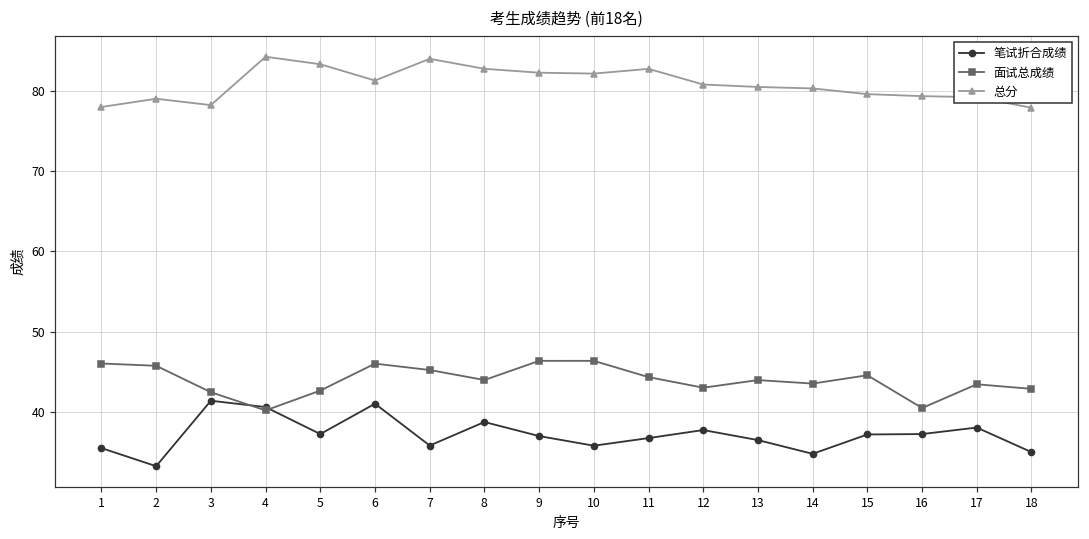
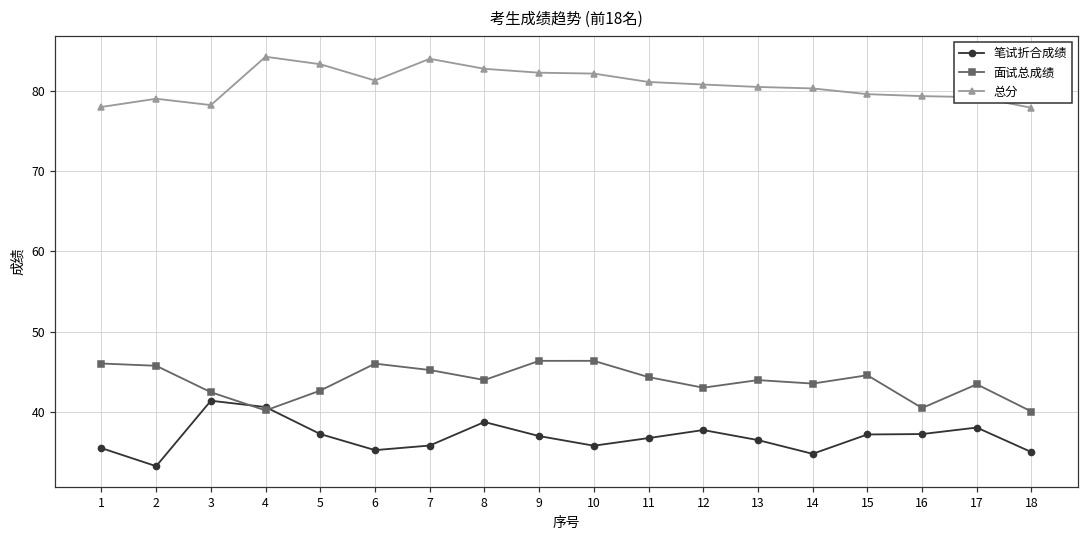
  {
    "笔试折合成绩": {
      "1": 36,
      "2": 33,
      "3": 41,
      "4": 41,
      "5": 37,
-     "6": 41,
+     "6": 35,
      "7": 36,
      "8": 39,
      "9": 37,
      "10": 36,
      "11": 37,
      "12": 38,
      "13": 37,
      "14": 35,
      "15": 37,
      "16": 37,
      "17": 38,
      "18": 35
    },
    "面试总成绩": {
      "1": 46,
      "2": 46,
      "3": 42,
      "4": 40,
      "5": 43,
      "6": 46,
      "7": 45,
      "8": 44,
      "9": 46,
      "10": 46,
      "11": 44,
      "12": 43,
      "13": 44,
      "14": 44,
      "15": 45,
      "16": 40,
      "17": 43,
-     "18": 43
+     "18": 40
    },
    "总分": {
      "1": 78,
      "2": 79,
      "3": 78,
      "4": 84,
      "5": 83,
      "6": 81,
      "7": 84,
      "8": 83,
      "9": 82,
      "10": 82,
-     "11": 83,
+     "11": 81,
      "12": 81,
      "13": 80,
      "14": 80,
      "15": 80,
      "16": 79,
      "18": 78
    }
  }
